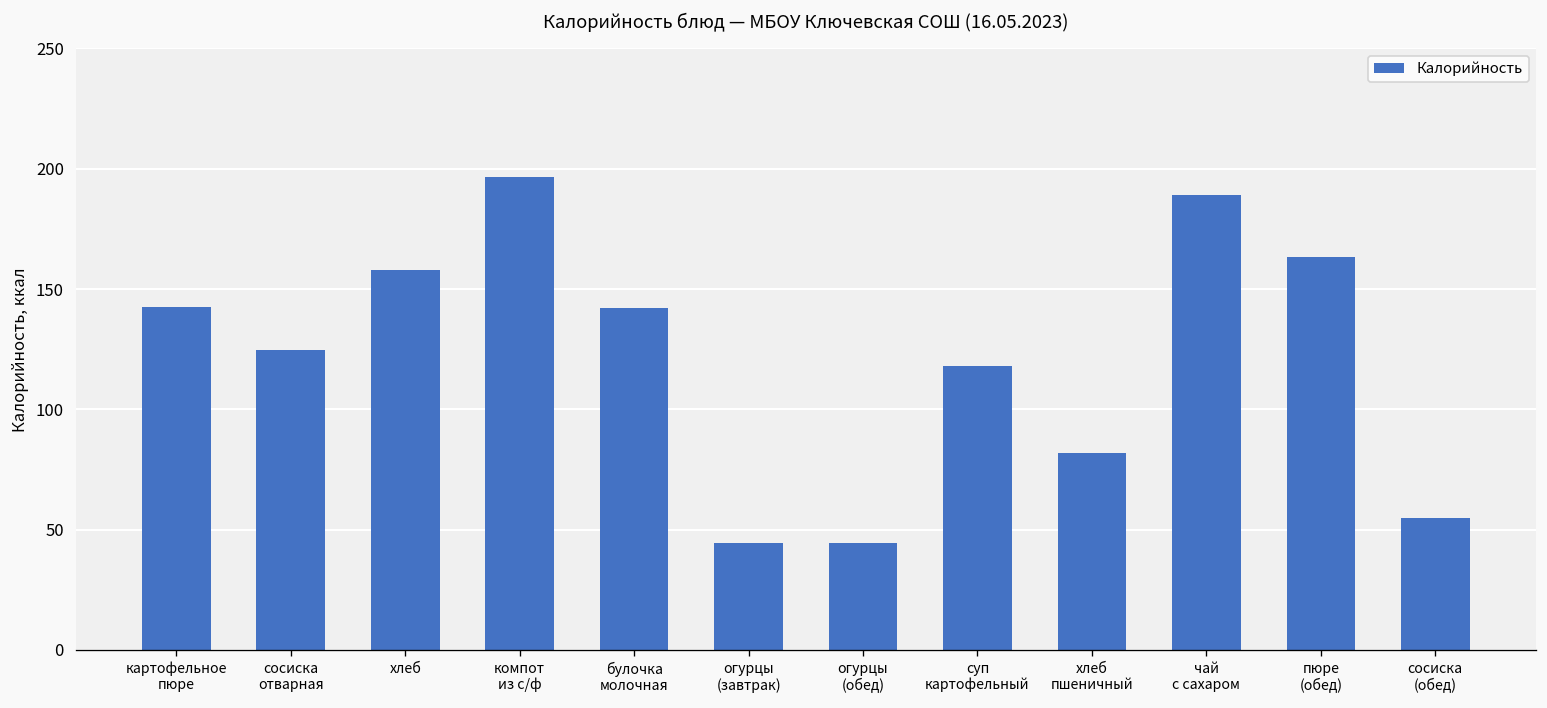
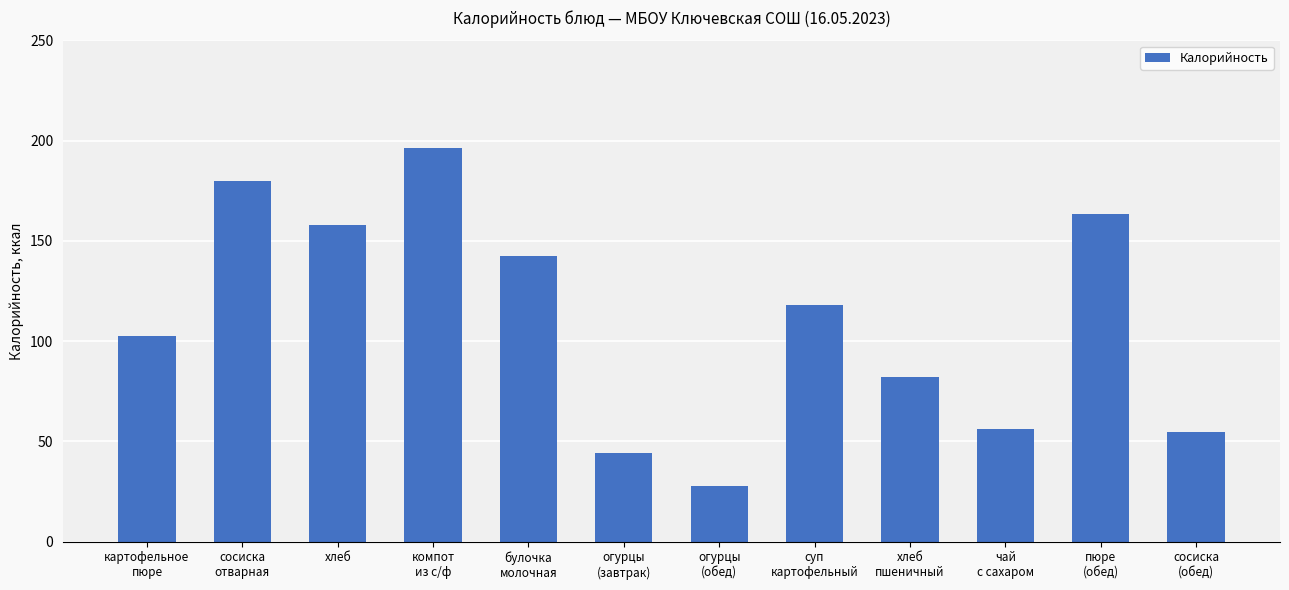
  {
-   "картофельное пюре": 142,
-   "сосиска отварная": 125,
+   "картофельное пюре": 103,
+   "сосиска отварная": 180,
    "хлеб": 158,
    "компот из с/ф": 196,
    "булочка молочная": 142,
    "огурцы (завтрак)": 44,
-   "огурцы (обед)": 44,
+   "огурцы (обед)": 28,
    "суп картофельный": 118,
    "хлеб пшеничный": 82,
-   "чай с сахаром": 189,
+   "чай с сахаром": 56,
    "пюре (обед)": 163,
    "сосиска (обед)": 55
  }
